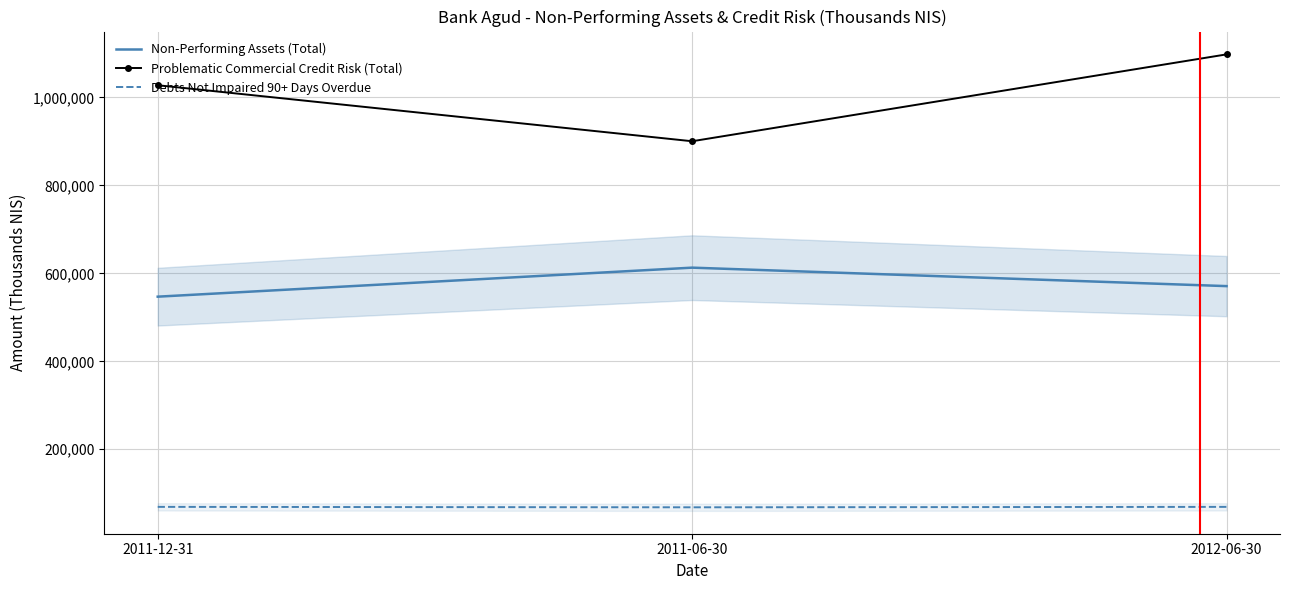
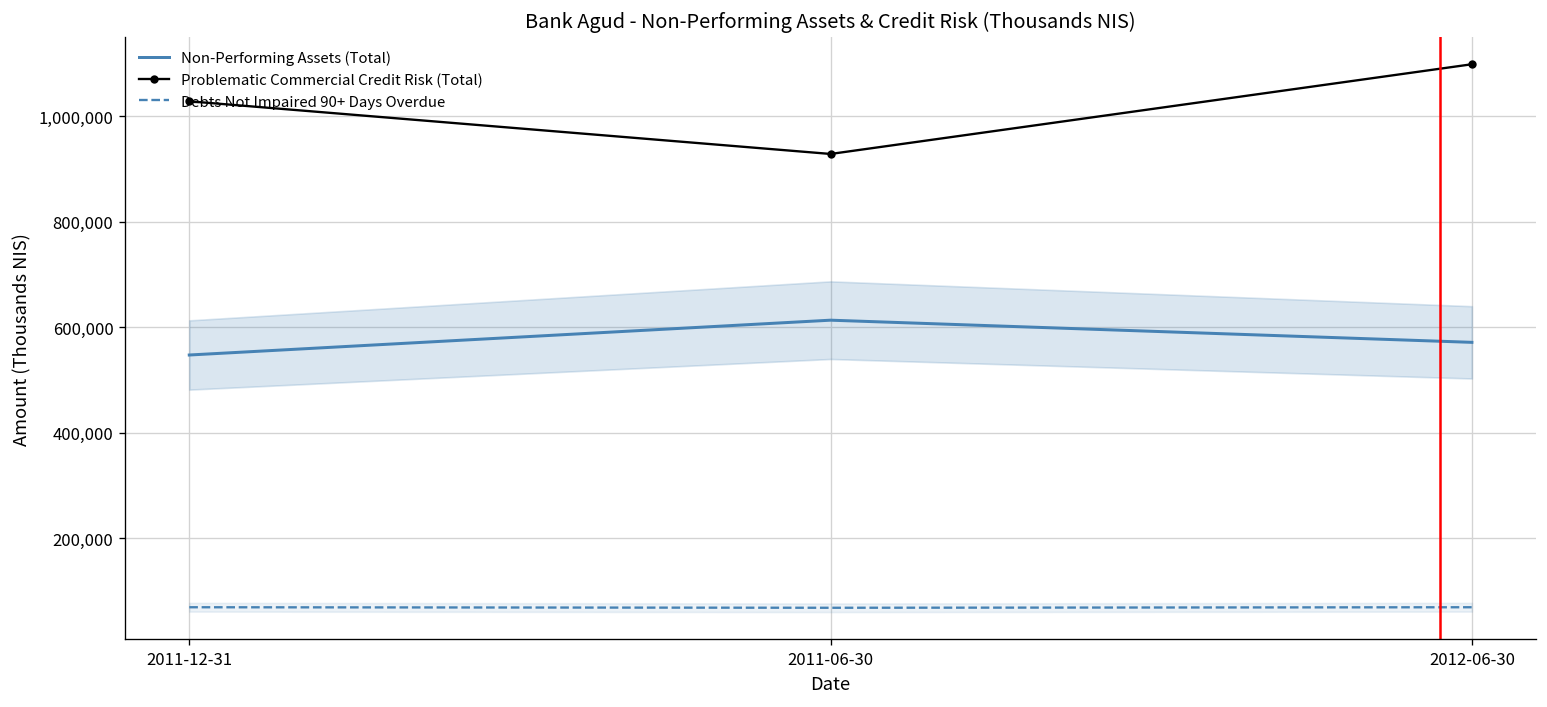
  {
    "Problematic Commercial Credit Risk (Total)": {
      "2011-12-31": "1,030,000",
-     "2011-06-30": "900,000",
+     "2011-06-30": "930,000",
      "2012-06-30": "1,100,000"
    }
  }
